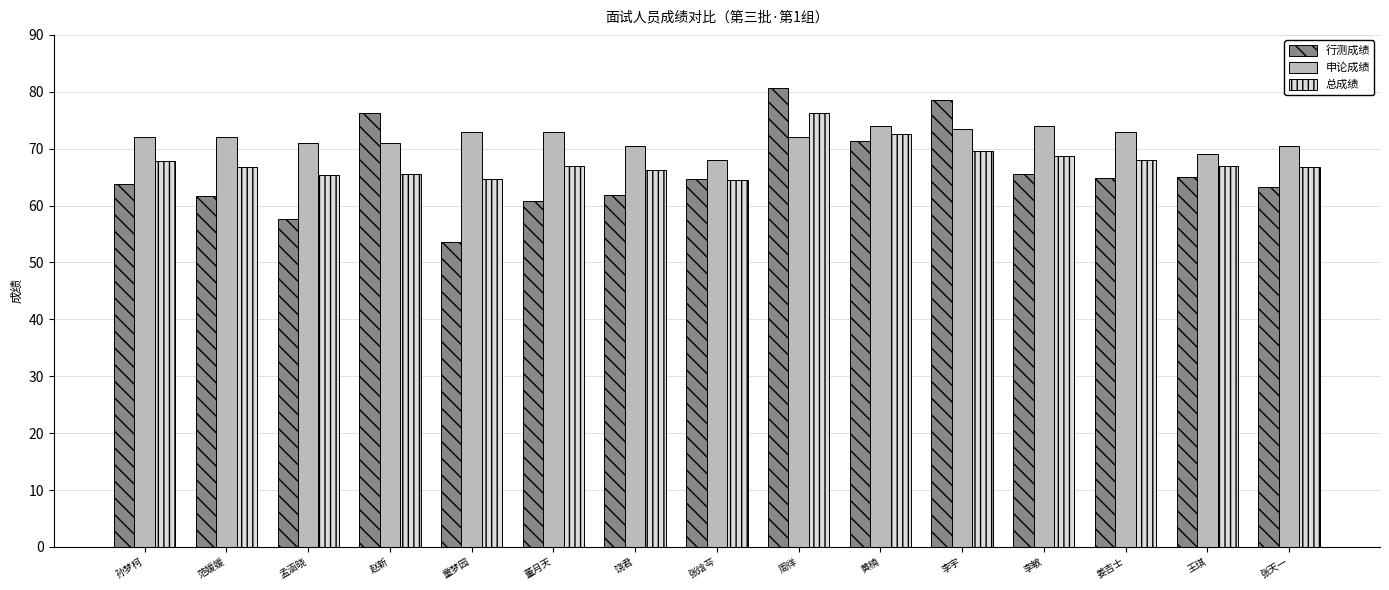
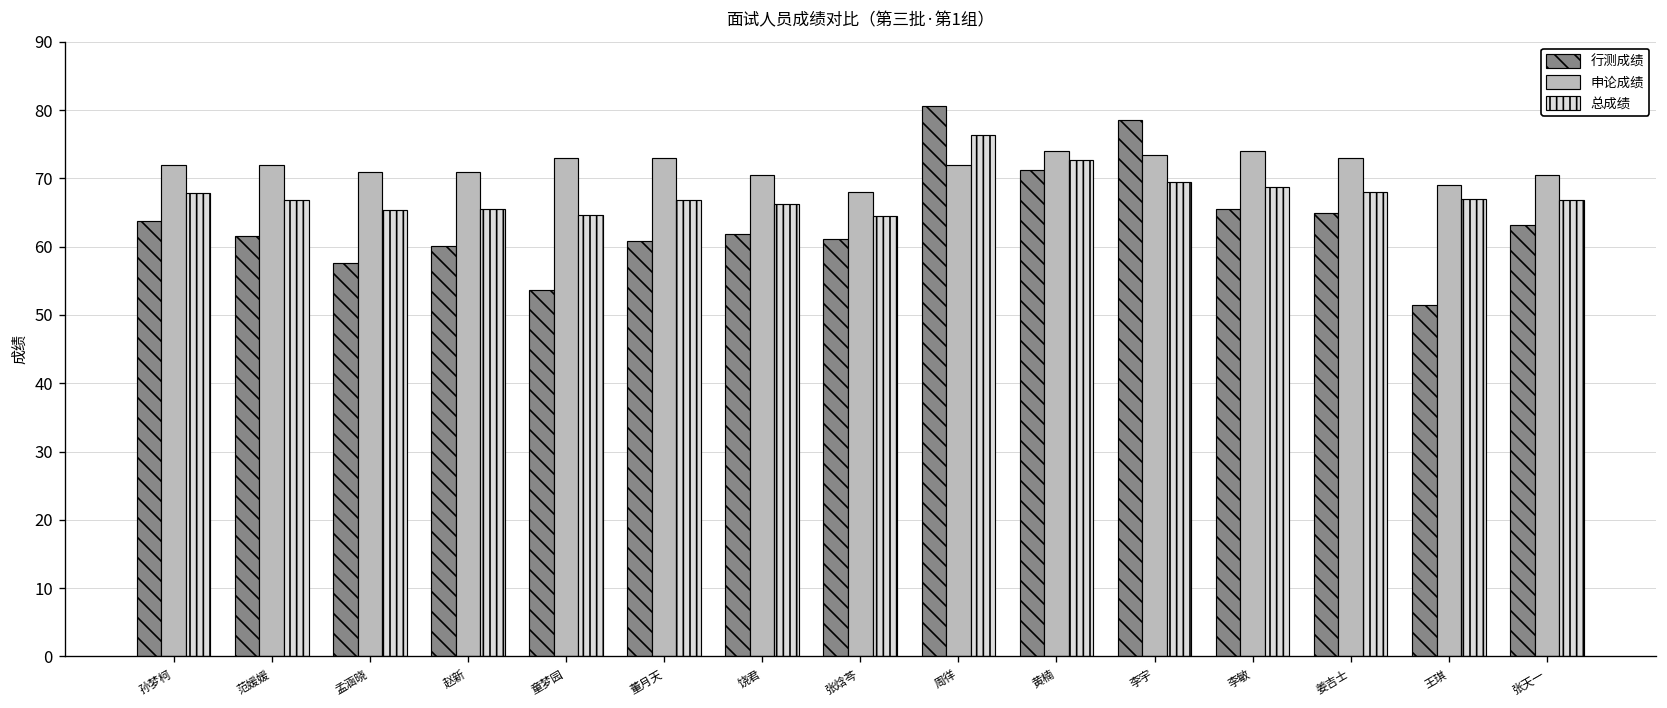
  {
    "行测成绩": {
      "孙梦柯": 64,
      "范媛媛": 62,
      "孟涵晓": 58,
-     "赵新": 76,
+     "赵新": 60,
      "童梦园": 54,
      "董月天": 61,
      "饶君": 62,
-     "张焓芩": 65,
+     "张焓芩": 61,
      "周徉": 81,
      "黄楠": 71,
      "李宇": 79,
      "李敏": 66,
      "姜吉士": 65,
-     "王琪": 65,
+     "王琪": 51,
      "张天一": 63
    }
  }
